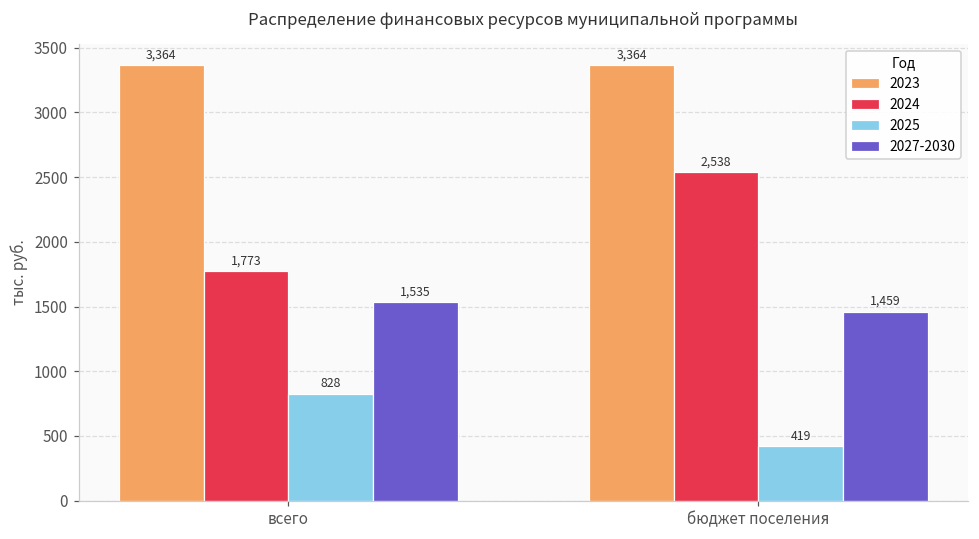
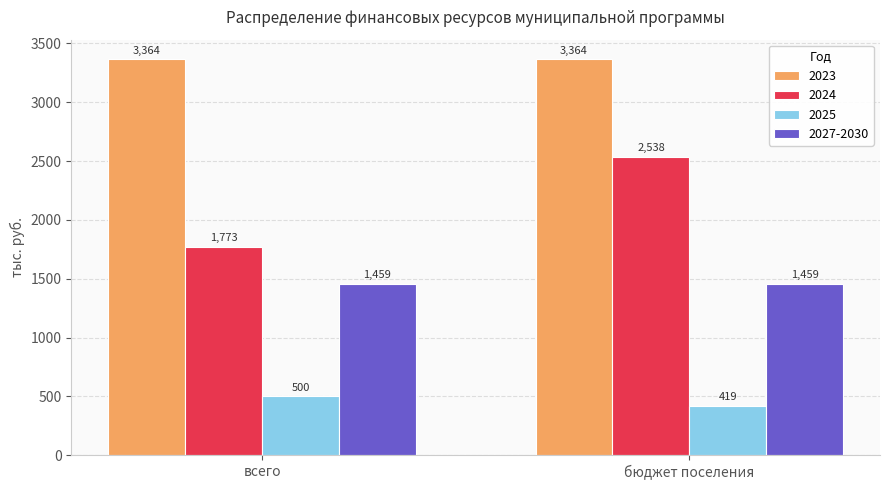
  {
    "2023": {
      "всего": "3,364",
      "бюджет поселения": "3,364"
    },
    "2024": {
      "всего": "1,773",
      "бюджет поселения": "2,538"
    },
    "2025": {
-     "всего": "828",
+     "всего": "500",
      "бюджет поселения": "419"
    },
    "2027-2030": {
-     "всего": "1,535",
+     "всего": "1,459",
      "бюджет поселения": "1,459"
    }
  }
